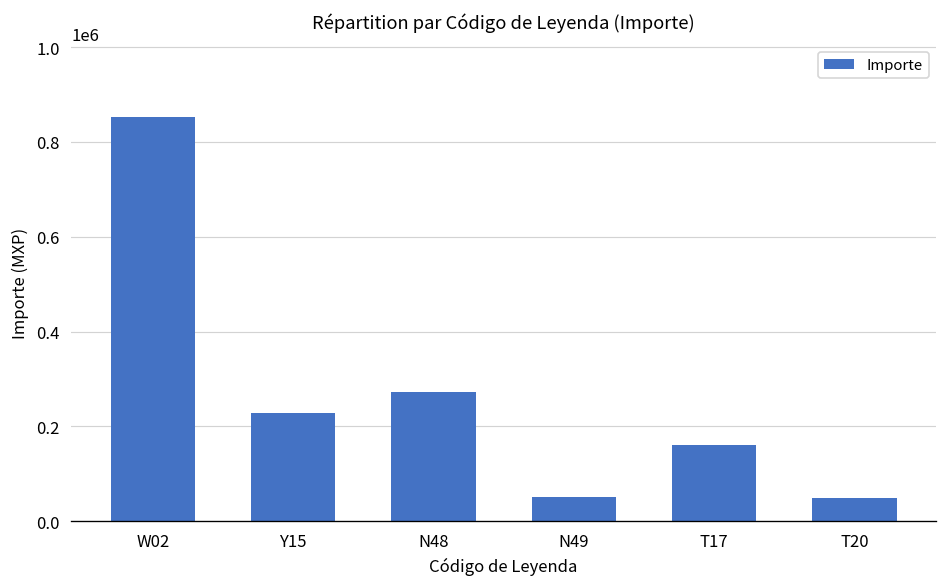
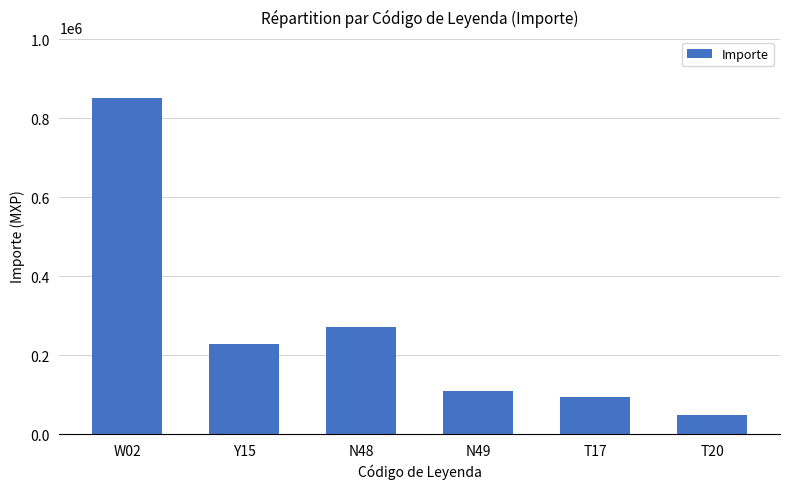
  {
    "W02": 850000,
    "Y15": 230000,
    "N48": 270000,
-   "N49": 50000,
-   "T17": 160000,
+   "N49": 110000,
+   "T17": 100000,
    "T20": 50000
  }
